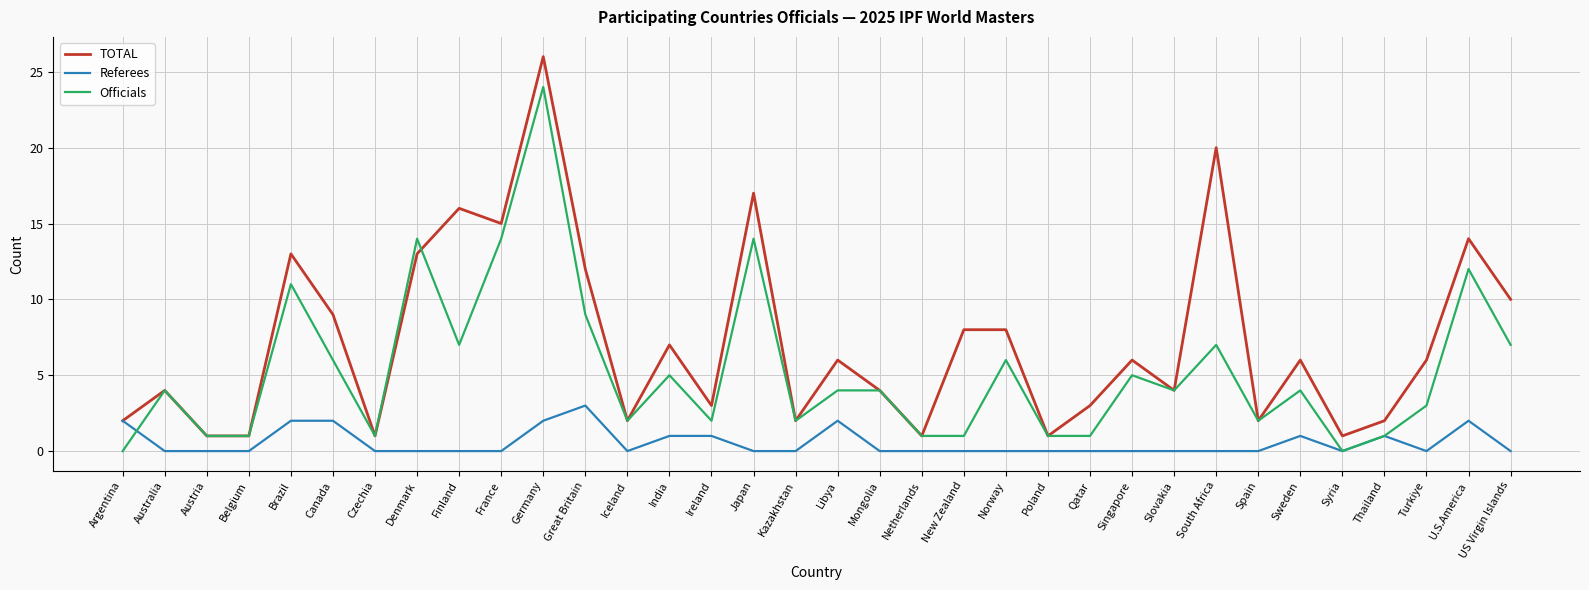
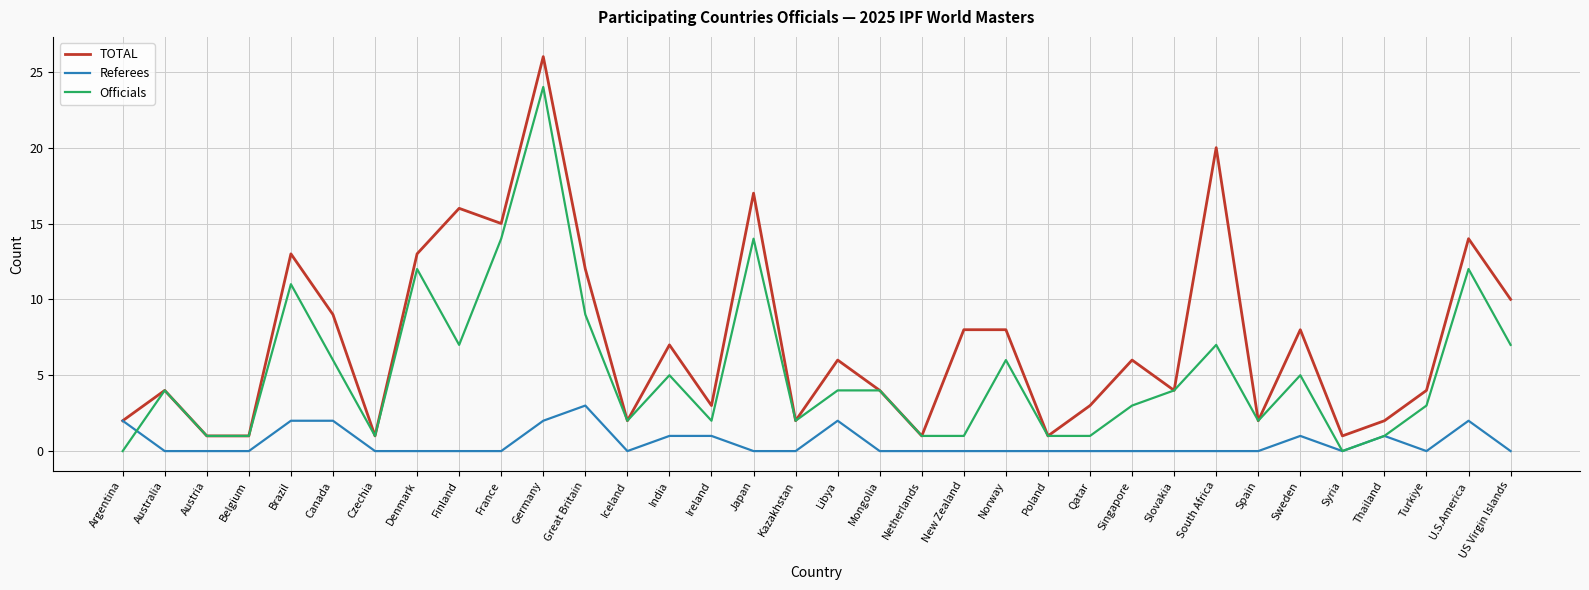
  {
    "TOTAL": {
      "Brazil": 13,
      "Canada": 9,
      "Denmark": 13,
      "Finland": 16,
      "France": 15,
      "Germany": 26,
      "Great Britain": 12,
      "India": 7,
      "Ireland": 3,
      "Japan": 17,
      "Libya": 6,
      "New Zealand": 8,
      "Norway": 8,
      "Qatar": 3,
      "Singapore": 6,
      "South Africa": 20,
-     "Sweden": 6,
+     "Sweden": 8,
      "Syria": 1,
      "Thailand": 2,
-     "Turkiye": 6,
+     "Turkiye": 4,
      "U.S.America": 14,
      "US Virgin Islands": 10
    },
    "Referees": {
      "Australia": 0,
      "Austria": 0,
      "Belgium": 0,
      "Brazil": 2,
      "Canada": 2,
      "Czechia": 0,
      "Denmark": 0,
      "Finland": 0,
      "France": 0,
      "Germany": 2,
      "Great Britain": 3,
      "Iceland": 0,
      "India": 1,
      "Ireland": 1,
      "Japan": 0,
      "Kazakhstan": 0,
      "Libya": 2,
      "Mongolia": 0,
      "Netherlands": 0,
      "New Zealand": 0,
      "Norway": 0,
      "Poland": 0,
      "Qatar": 0,
      "Singapore": 0,
      "Slovakia": 0,
      "South Africa": 0,
      "Spain": 0,
      "Sweden": 1,
      "Turkiye": 0,
      "U.S.America": 2,
      "US Virgin Islands": 0
    },
    "Officials": {
      "Argentina": 0,
      "Brazil": 11,
      "Canada": 6,
-     "Denmark": 14,
+     "Denmark": 12,
      "Finland": 7,
      "France": 14,
      "Germany": 24,
      "Great Britain": 9,
      "India": 5,
      "Ireland": 2,
      "Japan": 14,
      "Libya": 4,
      "New Zealand": 1,
      "Norway": 6,
      "Qatar": 1,
-     "Singapore": 5,
+     "Singapore": 3,
      "South Africa": 7,
-     "Sweden": 4,
+     "Sweden": 5,
      "Turkiye": 3,
      "U.S.America": 12,
      "US Virgin Islands": 7
    }
  }
